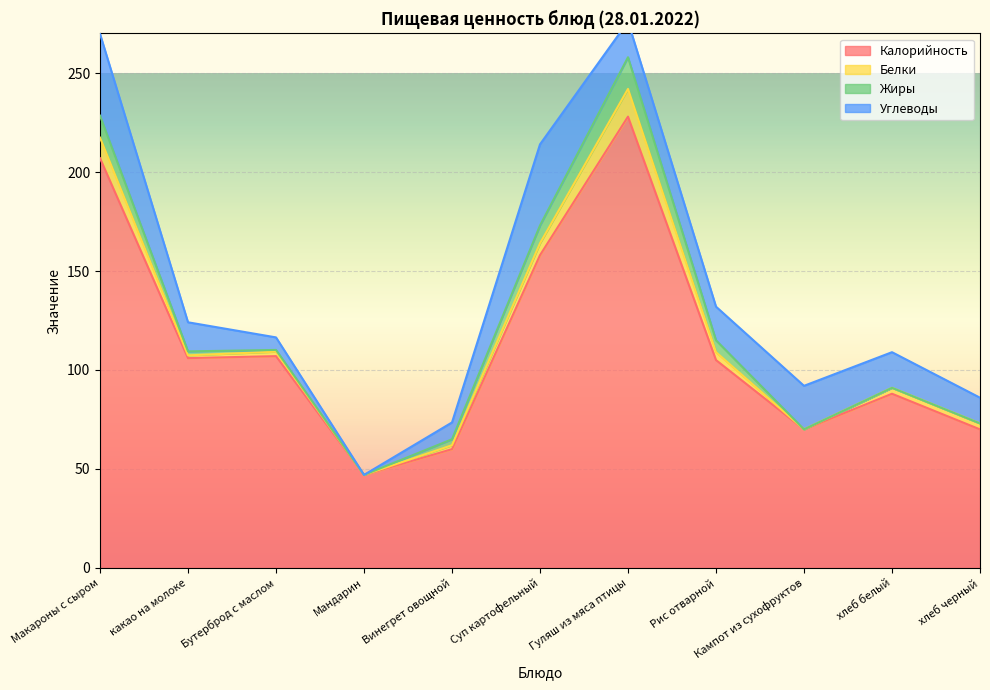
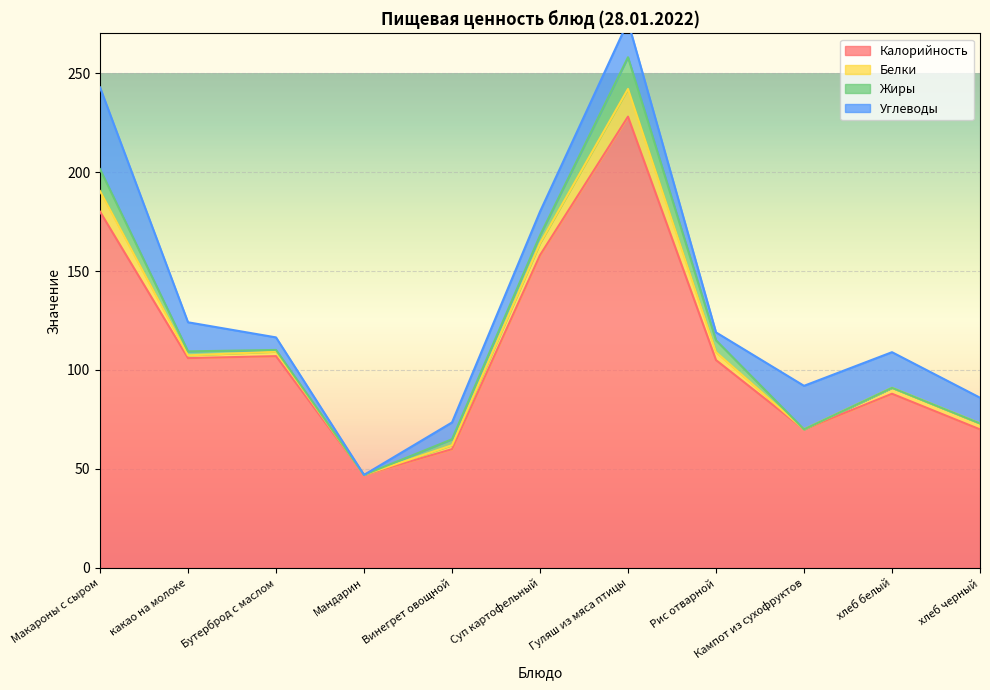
  {
    "Калорийность": {
-     "Макароны с сыром": 207,
+     "Макароны с сыром": 180,
      "какао на молоке": 106,
      "Бутерброд с маслом": 107,
      "Винегрет овощной": 60,
      "Суп картофельный": 158,
      "Гуляш из мяса птицы": 228,
      "Рис отварной": 105,
      "хлеб белый": 88,
      "хлеб черный": 70
    },
    "Белки": {
      "Макароны с сыром": 10,
      "какао на молоке": 1,
      "Винегрет овощной": 2,
      "Суп картофельный": 6,
      "Гуляш из мяса птицы": 14,
      "Рис отварной": 4
    },
    "Жиры": {
      "Макароны с сыром": 11,
      "какао на молоке": 2,
      "Винегрет овощной": 3,
-     "Суп картофельный": 9,
+     "Суп картофельный": 4,
      "Гуляш из мяса птицы": 16,
      "Рис отварной": 6
    },
    "Углеводы": {
      "Макароны с сыром": 41,
      "какао на молоке": 15,
      "Бутерброд с маслом": 6,
      "Винегрет овощной": 9,
-     "Суп картофельный": 41,
-     "Рис отварной": 17,
+     "Суп картофельный": 12,
+     "Рис отварной": 4,
      "Кампот из сухофруктов": 22,
      "хлеб белый": 18,
      "хлеб черный": 13
    }
  }
